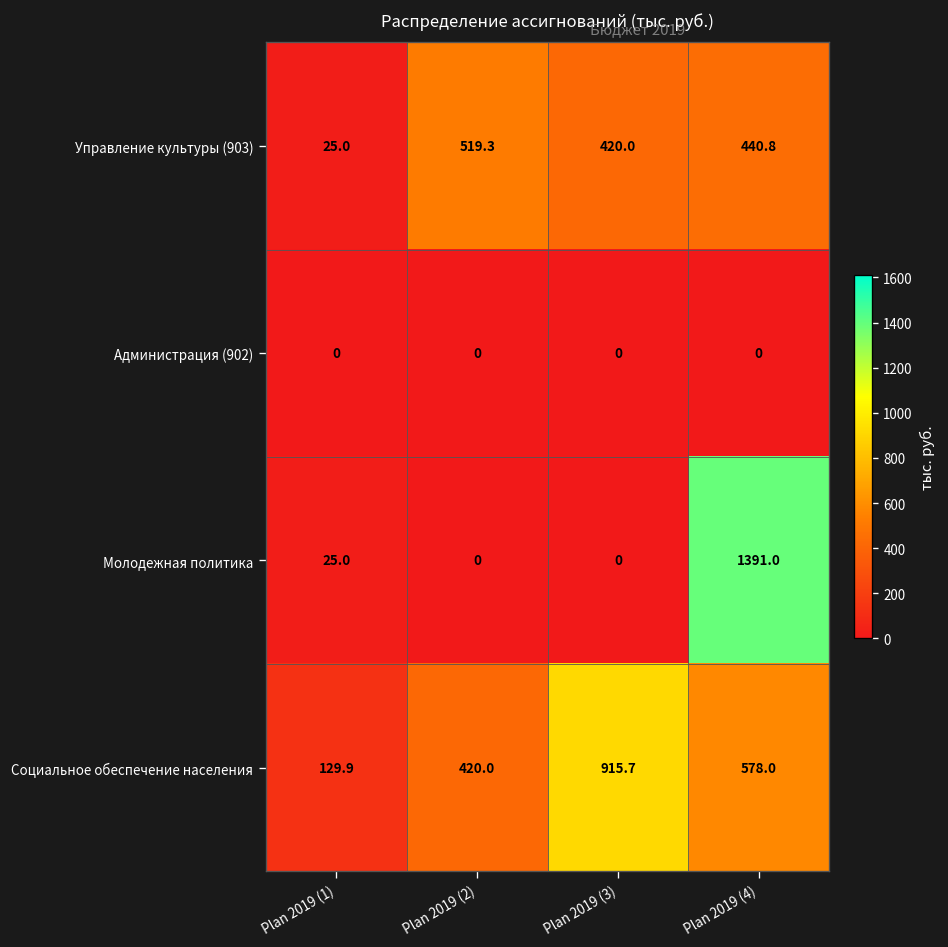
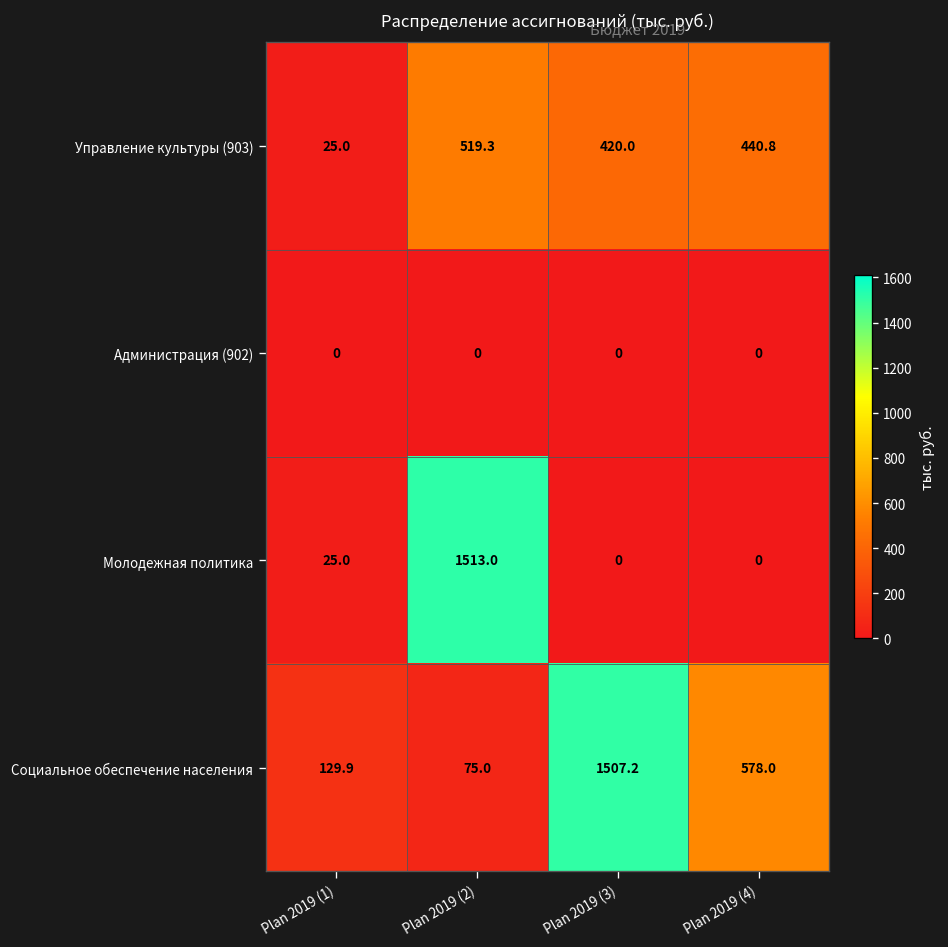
  {
    "Управление культуры (903)": {
      "Plan 2019 (1)": 25.0,
      "Plan 2019 (2)": 519.3,
      "Plan 2019 (3)": 420.0,
      "Plan 2019 (4)": 440.8
    },
    "Администрация (902)": {
      "Plan 2019 (1)": 0,
      "Plan 2019 (2)": 0,
      "Plan 2019 (3)": 0,
      "Plan 2019 (4)": 0
    },
    "Молодежная политика": {
      "Plan 2019 (1)": 25.0,
-     "Plan 2019 (2)": 0,
+     "Plan 2019 (2)": 1513.0,
      "Plan 2019 (3)": 0,
-     "Plan 2019 (4)": 1391.0
+     "Plan 2019 (4)": 0
    },
    "Социальное обеспечение населения": {
      "Plan 2019 (1)": 129.9,
-     "Plan 2019 (2)": 420.0,
-     "Plan 2019 (3)": 915.7,
+     "Plan 2019 (2)": 75.0,
+     "Plan 2019 (3)": 1507.2,
      "Plan 2019 (4)": 578.0
    }
  }
